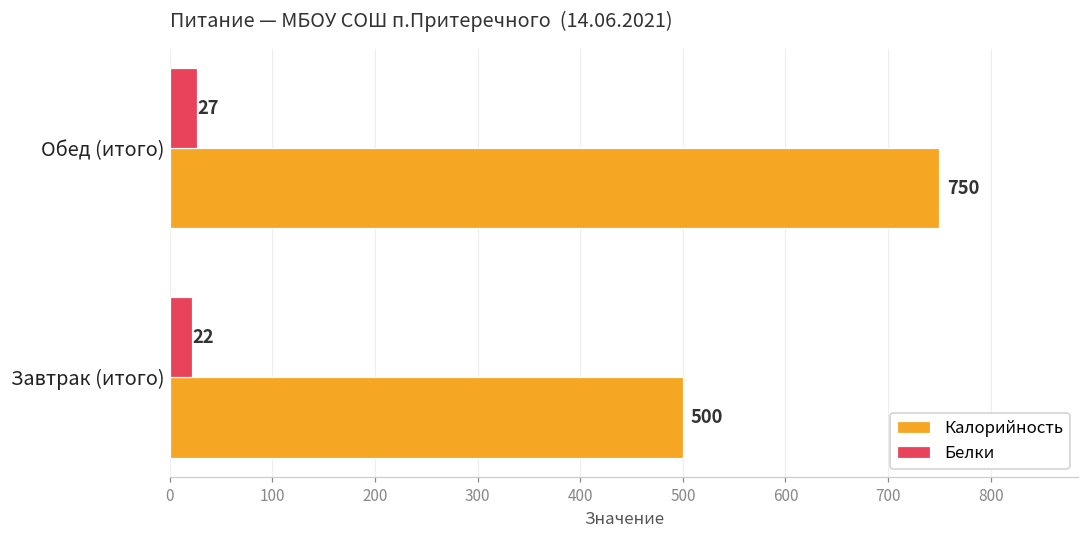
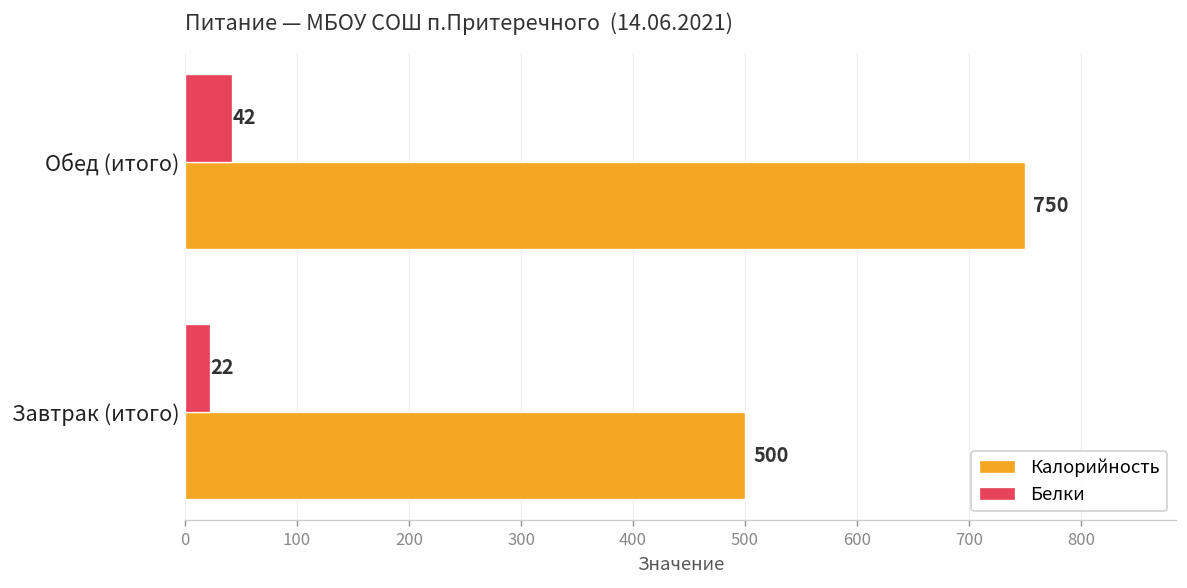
  {
    "Калорийность": {
      "Обед (итого)": 750,
      "Завтрак (итого)": 500
    },
    "Белки": {
-     "Обед (итого)": 27,
+     "Обед (итого)": 42,
      "Завтрак (итого)": 22
    }
  }
